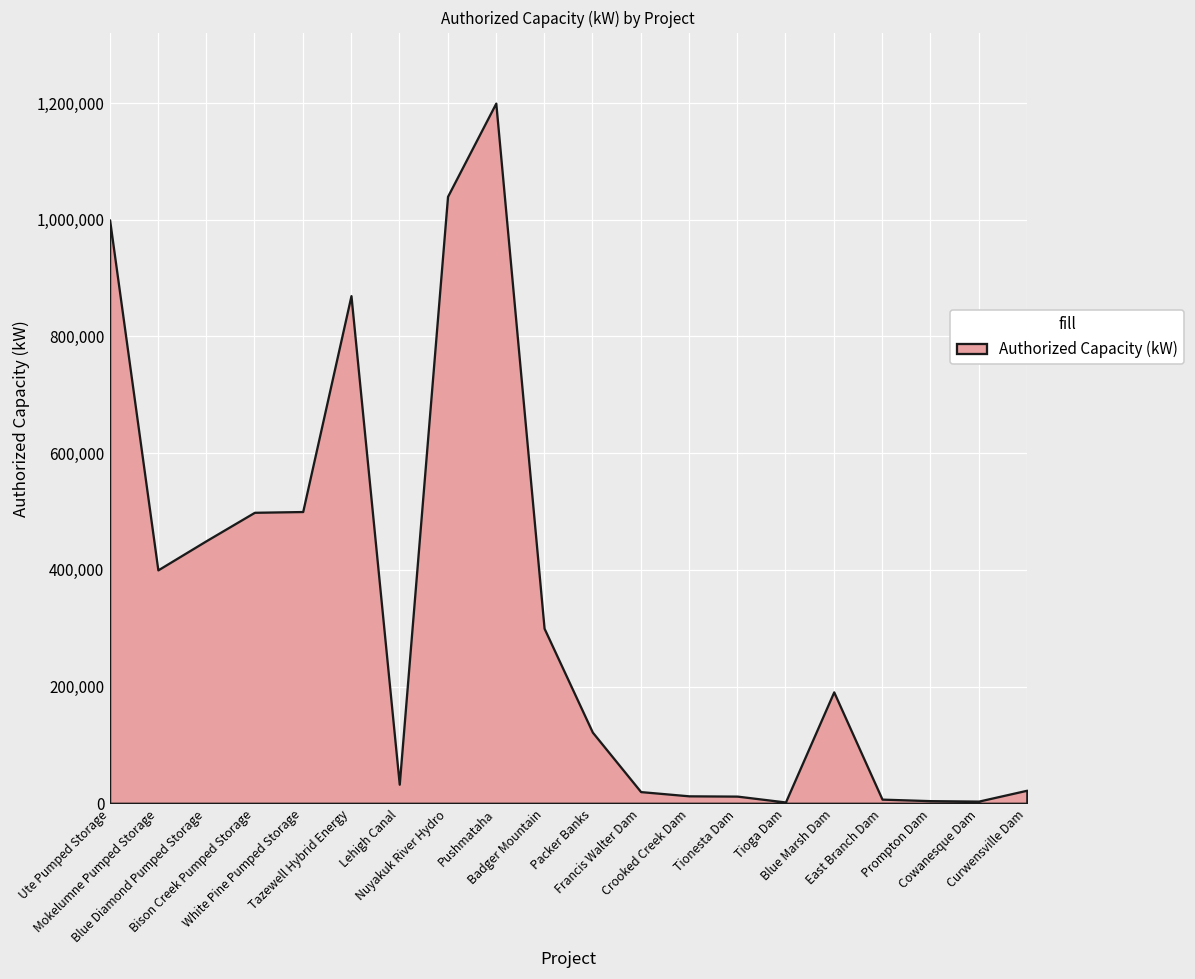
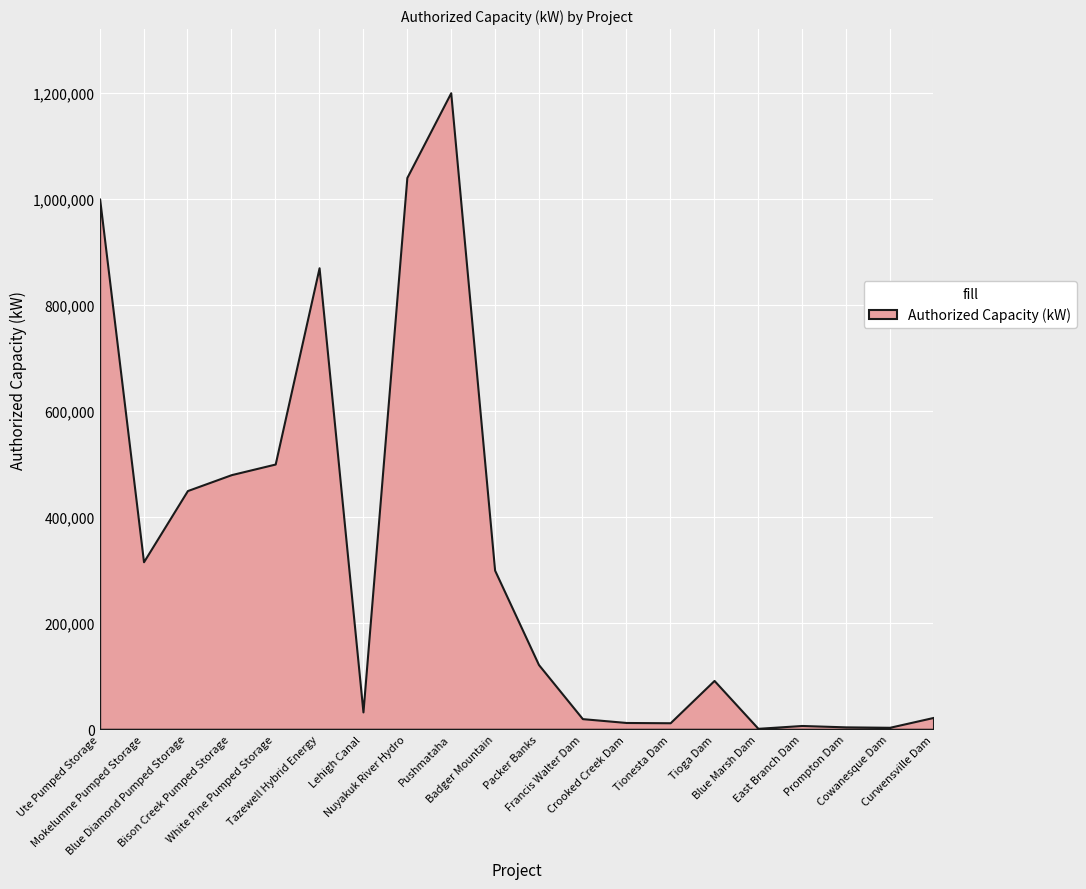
  {
    "Ute Pumped Storage": "1,000,000",
-   "Mokelumne Pumped Storage": "400,000",
+   "Mokelumne Pumped Storage": "320,000",
    "Blue Diamond Pumped Storage": "450,000",
-   "Bison Creek Pumped Storage": "500,000",
+   "Bison Creek Pumped Storage": "480,000",
    "White Pine Pumped Storage": "500,000",
    "Tazewell Hybrid Energy": "870,000",
    "Lehigh Canal": "30,000",
    "Nuyakuk River Hydro": "1,040,000",
    "Pushmataha": "1,200,000",
    "Badger Mountain": "300,000",
    "Packer Banks": "120,000",
    "Francis Walter Dam": "20,000",
    "Crooked Creek Dam": "10,000",
    "Tionesta Dam": "10,000",
-   "Tioga Dam": "0",
-   "Blue Marsh Dam": "190,000",
+   "Tioga Dam": "90,000",
+   "Blue Marsh Dam": "0",
    "East Branch Dam": "10,000",
    "Curwensville Dam": "20,000"
  }
